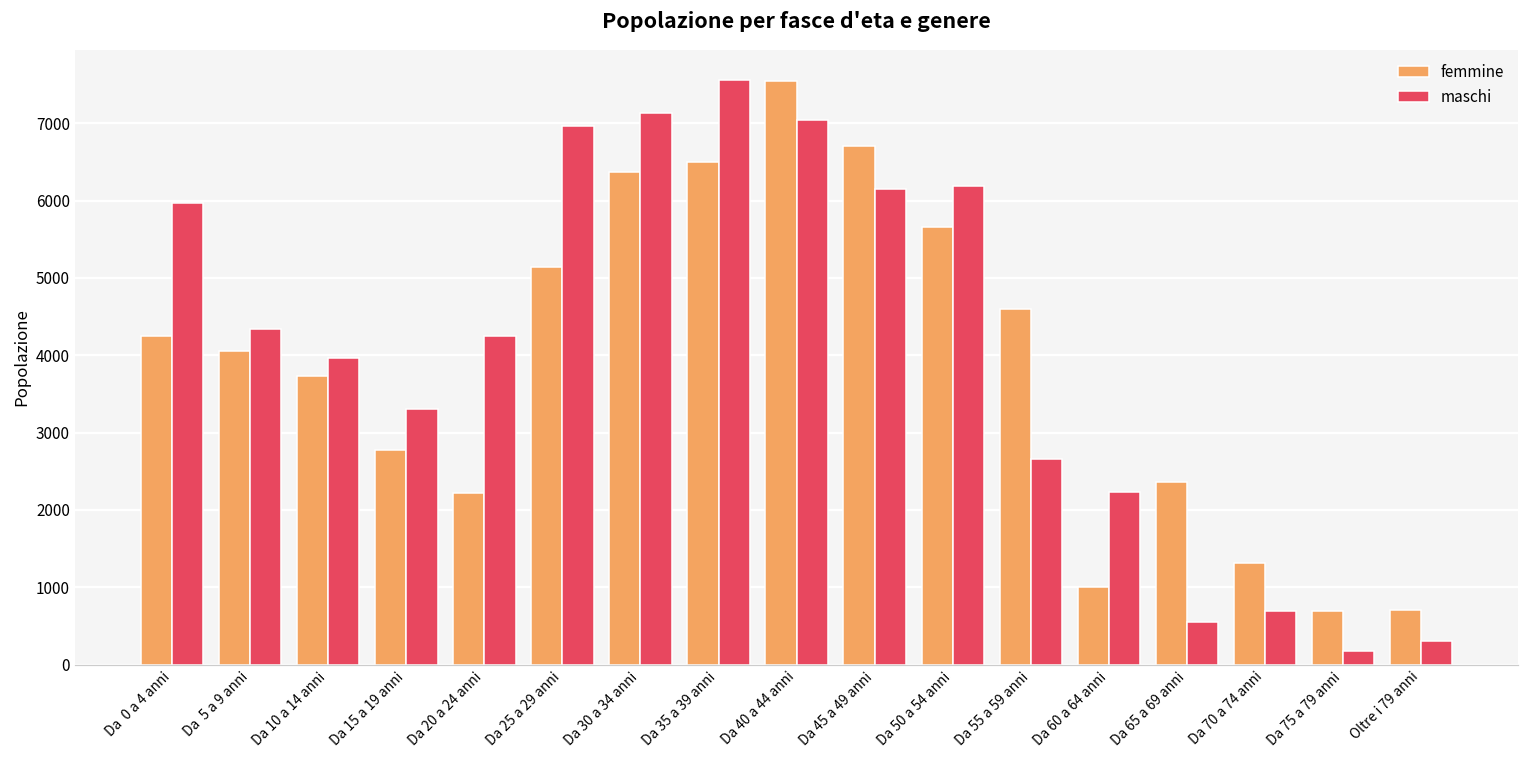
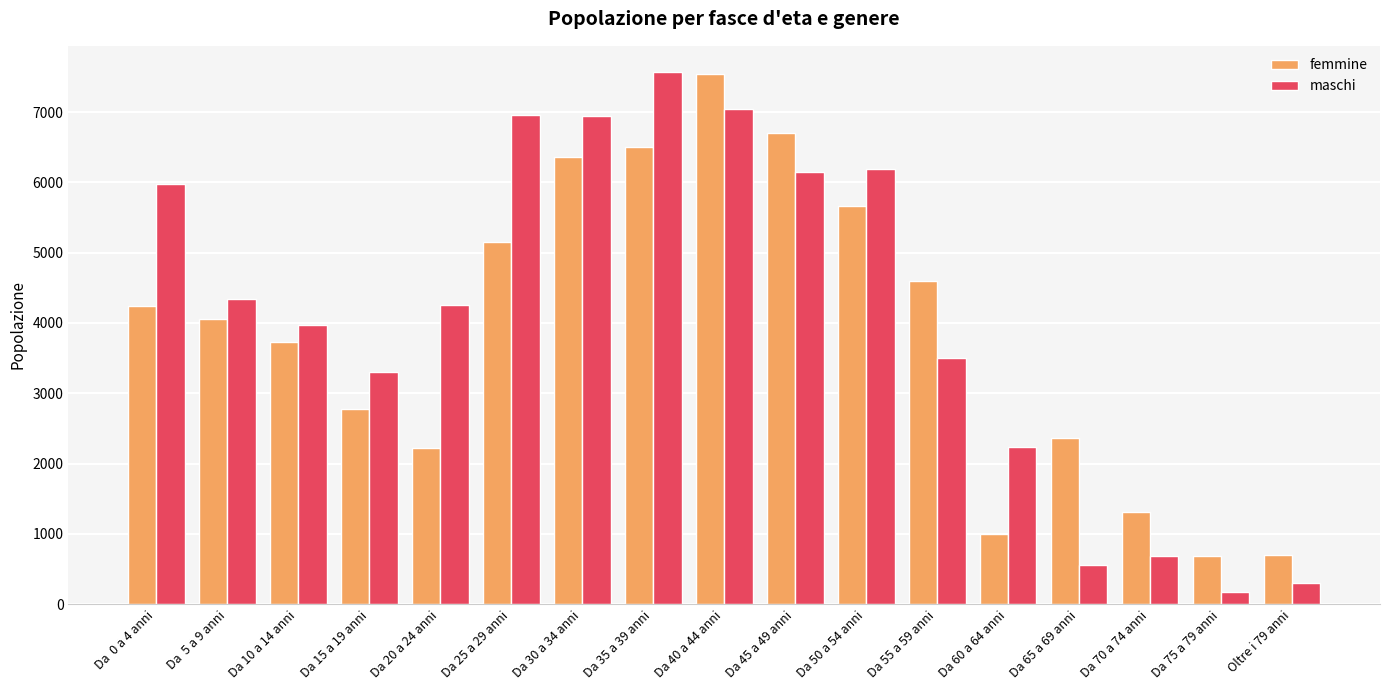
  {
    "femmine": {
      "Da 0 a 4 anni": 4200,
      "Da 5 a 9 anni": 4100,
      "Da 10 a 14 anni": 3700,
      "Da 15 a 19 anni": 2800,
      "Da 20 a 24 anni": 2200,
      "Da 25 a 29 anni": 5100,
      "Da 30 a 34 anni": 6400,
      "Da 35 a 39 anni": 6500,
      "Da 40 a 44 anni": 7500,
      "Da 45 a 49 anni": 6700,
      "Da 50 a 54 anni": 5700,
      "Da 55 a 59 anni": 4600,
      "Da 60 a 64 anni": 1000,
      "Da 65 a 69 anni": 2400,
      "Da 70 a 74 anni": 1300,
      "Da 75 a 79 anni": 700,
      "Oltre i 79 anni": 700
    },
    "maschi": {
      "Da 0 a 4 anni": 6000,
      "Da 5 a 9 anni": 4300,
      "Da 10 a 14 anni": 4000,
      "Da 15 a 19 anni": 3300,
      "Da 20 a 24 anni": 4300,
      "Da 25 a 29 anni": 7000,
-     "Da 30 a 34 anni": 7100,
+     "Da 30 a 34 anni": 6900,
      "Da 35 a 39 anni": 7600,
      "Da 40 a 44 anni": 7000,
      "Da 45 a 49 anni": 6200,
      "Da 50 a 54 anni": 6200,
-     "Da 55 a 59 anni": 2700,
+     "Da 55 a 59 anni": 3500,
      "Da 60 a 64 anni": 2200,
      "Da 65 a 69 anni": 600,
      "Da 70 a 74 anni": 700,
      "Da 75 a 79 anni": 200,
      "Oltre i 79 anni": 300
    }
  }
